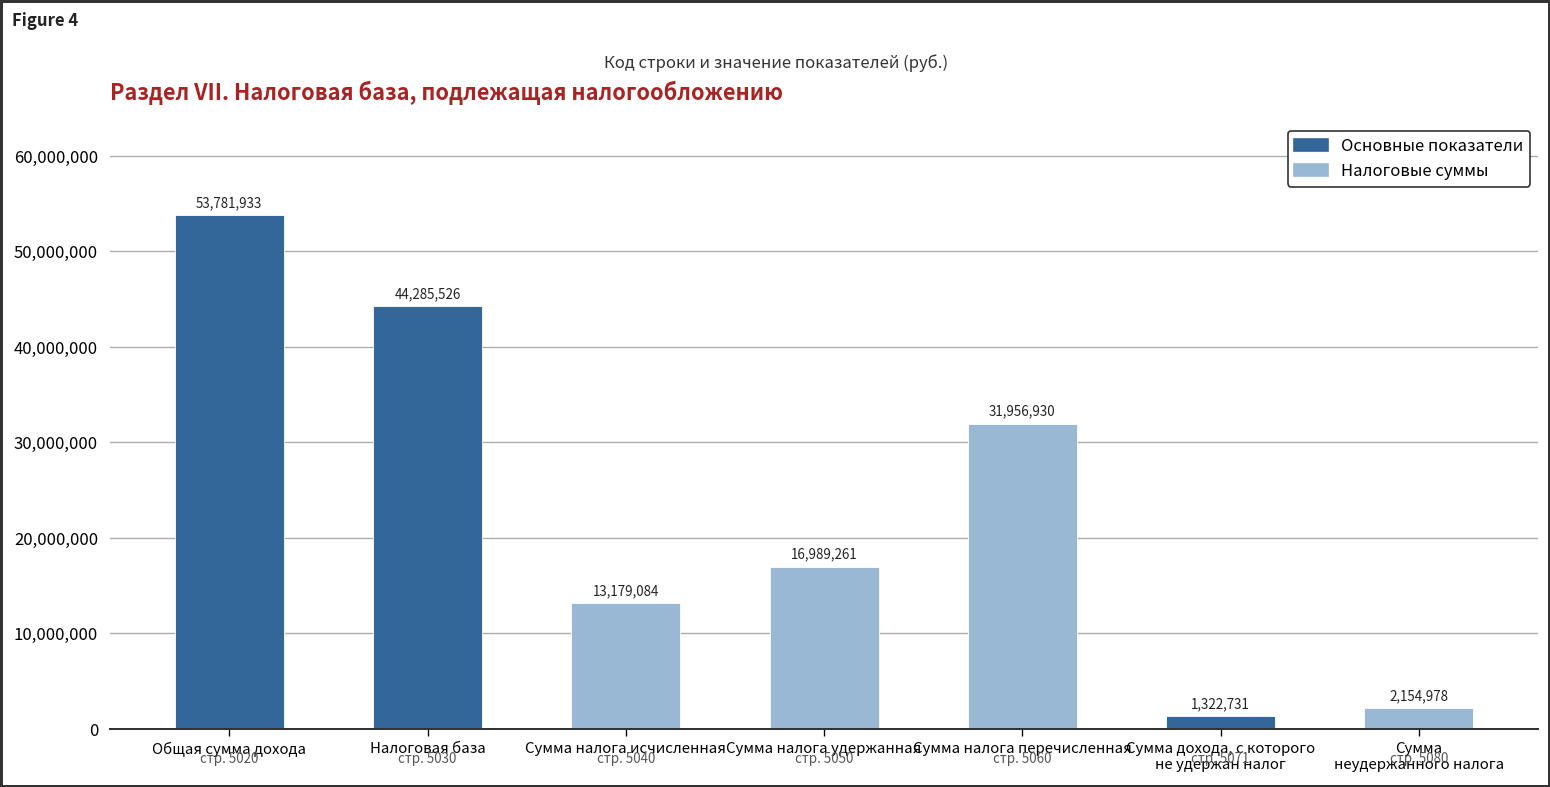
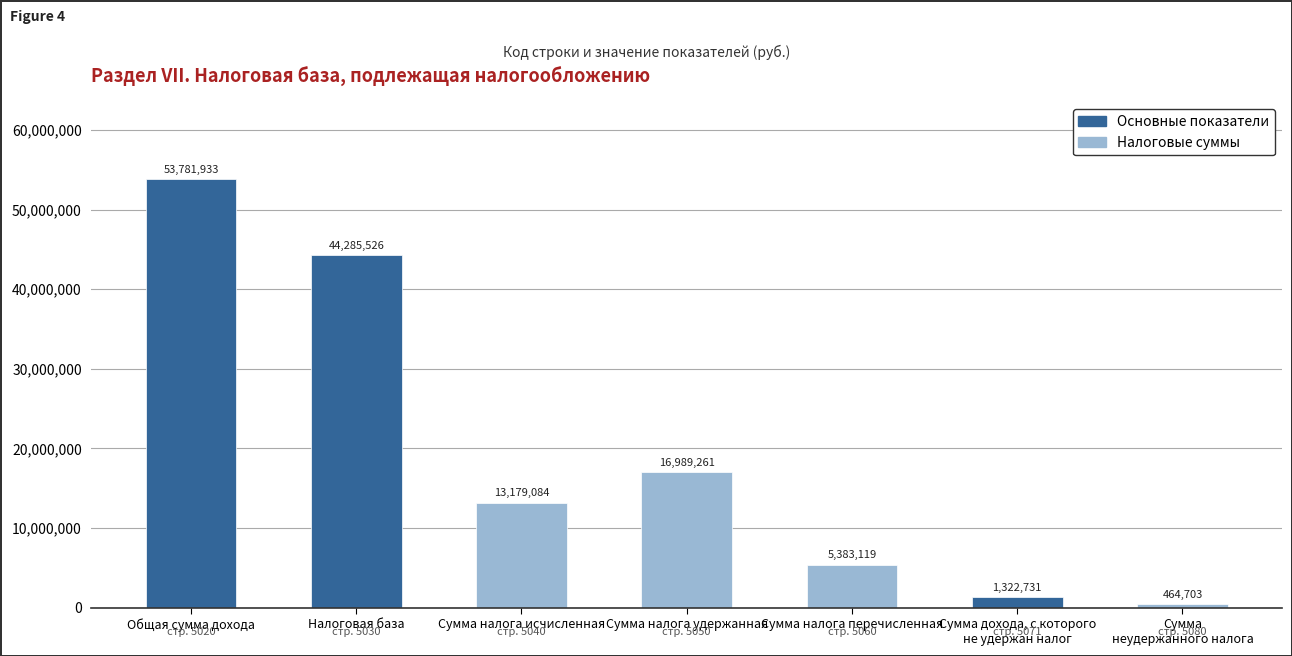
  {
    "Общая сумма дохода": "53,781,933",
    "Налоговая база": "44,285,526",
    "Сумма налога исчисленная": "13,179,084",
    "Сумма налога удержанная": "16,989,261",
-   "Сумма налога перечисленная": "31,956,930",
+   "Сумма налога перечисленная": "5,383,119",
    "Сумма дохода, с которого не удержан налог": "1,322,731",
-   "Сумма неудержанного налога": "2,154,978"
+   "Сумма неудержанного налога": "464,703"
  }
